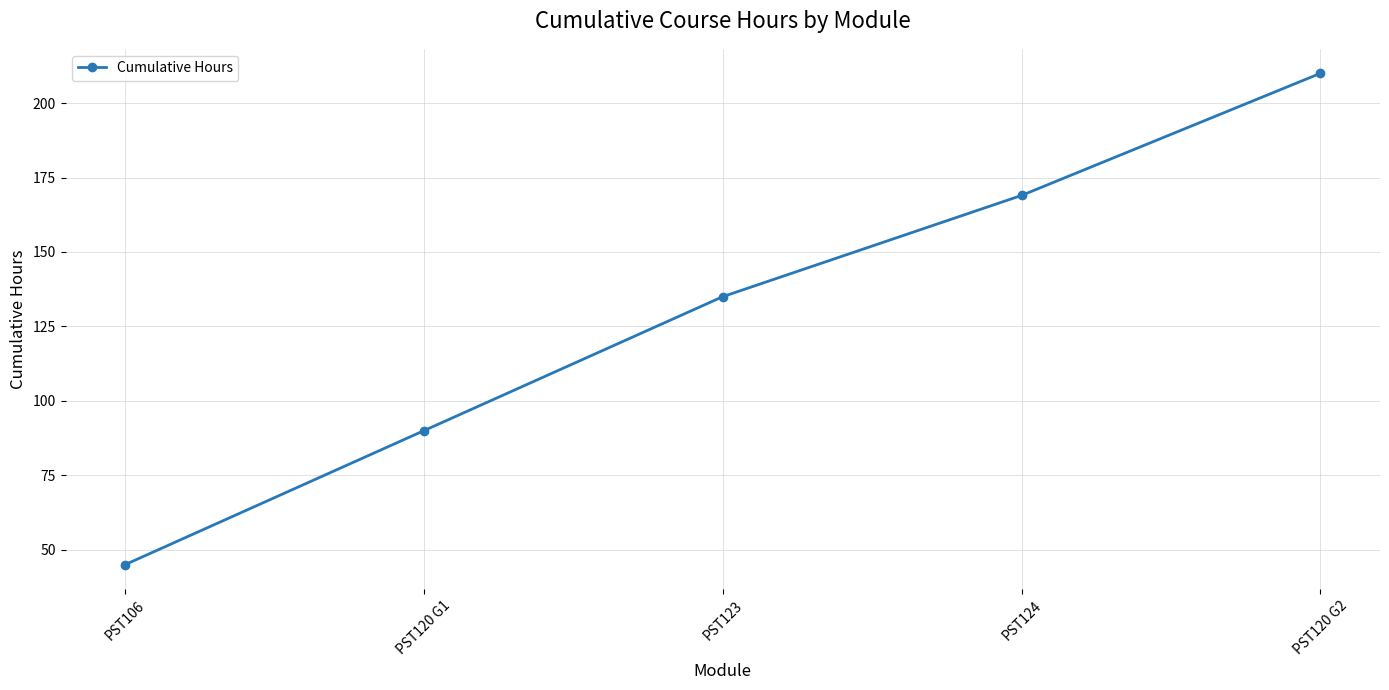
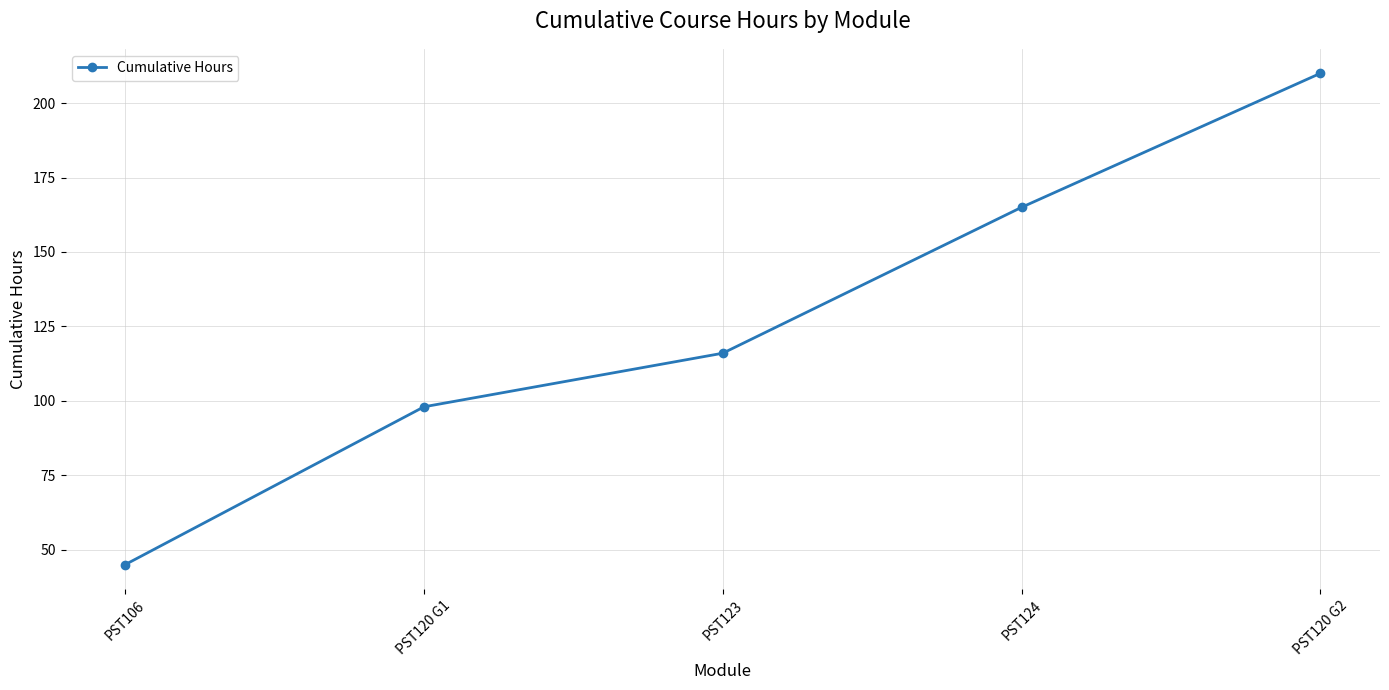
  {
    "PST106": 45,
-   "PST120 G1": 90,
-   "PST123": 135,
-   "PST124": 169,
+   "PST120 G1": 98,
+   "PST123": 116,
+   "PST124": 165,
    "PST120 G2": 210
  }
